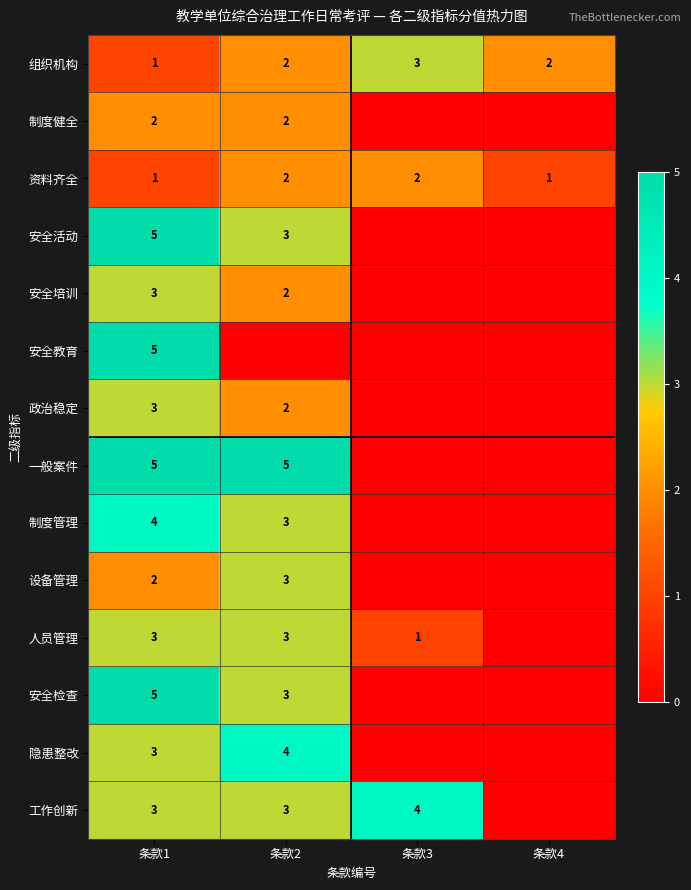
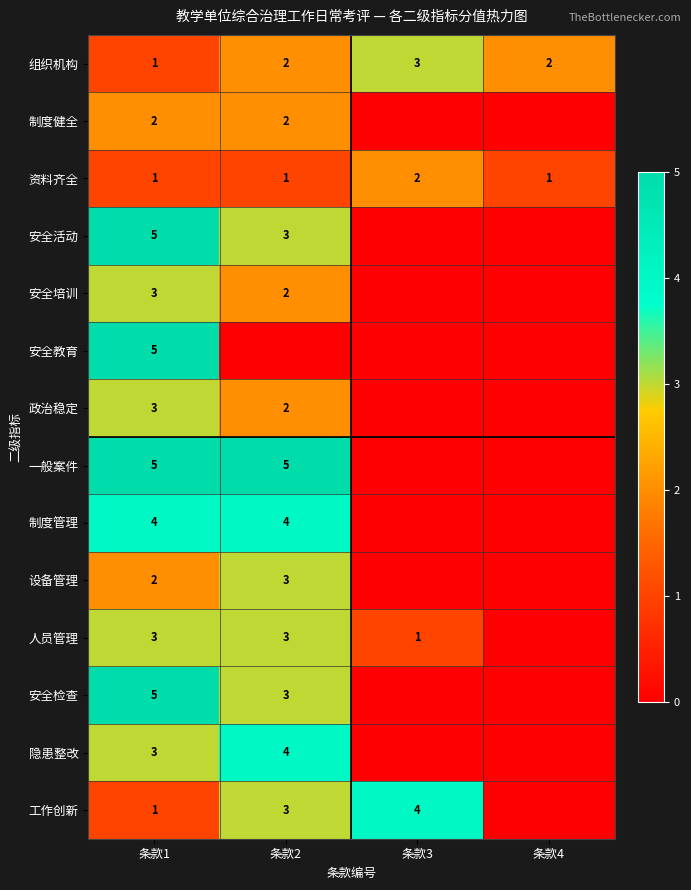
  {
    "组织机构": {
      "条款1": 1,
      "条款2": 2,
      "条款3": 3,
      "条款4": 2
    },
    "制度健全": {
      "条款1": 2,
      "条款2": 2
    },
    "资料齐全": {
      "条款1": 1,
-     "条款2": 2,
+     "条款2": 1,
      "条款3": 2,
      "条款4": 1
    },
    "安全活动": {
      "条款1": 5,
      "条款2": 3
    },
    "安全培训": {
      "条款1": 3,
      "条款2": 2
    },
    "安全教育": {
      "条款1": 5
    },
    "政治稳定": {
      "条款1": 3,
      "条款2": 2
    },
    "一般案件": {
      "条款1": 5,
      "条款2": 5
    },
    "制度管理": {
      "条款1": 4,
-     "条款2": 3
+     "条款2": 4
    },
    "设备管理": {
      "条款1": 2,
      "条款2": 3
    },
    "人员管理": {
      "条款1": 3,
      "条款2": 3,
      "条款3": 1
    },
    "安全检查": {
      "条款1": 5,
      "条款2": 3
    },
    "隐患整改": {
      "条款1": 3,
      "条款2": 4
    },
    "工作创新": {
-     "条款1": 3,
+     "条款1": 1,
      "条款2": 3,
      "条款3": 4
    }
  }
